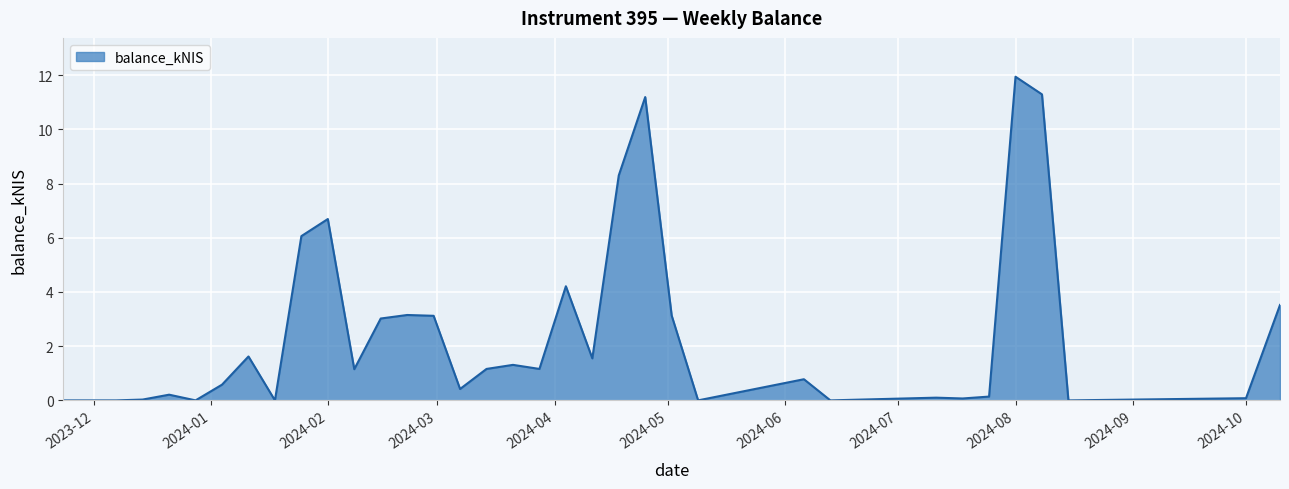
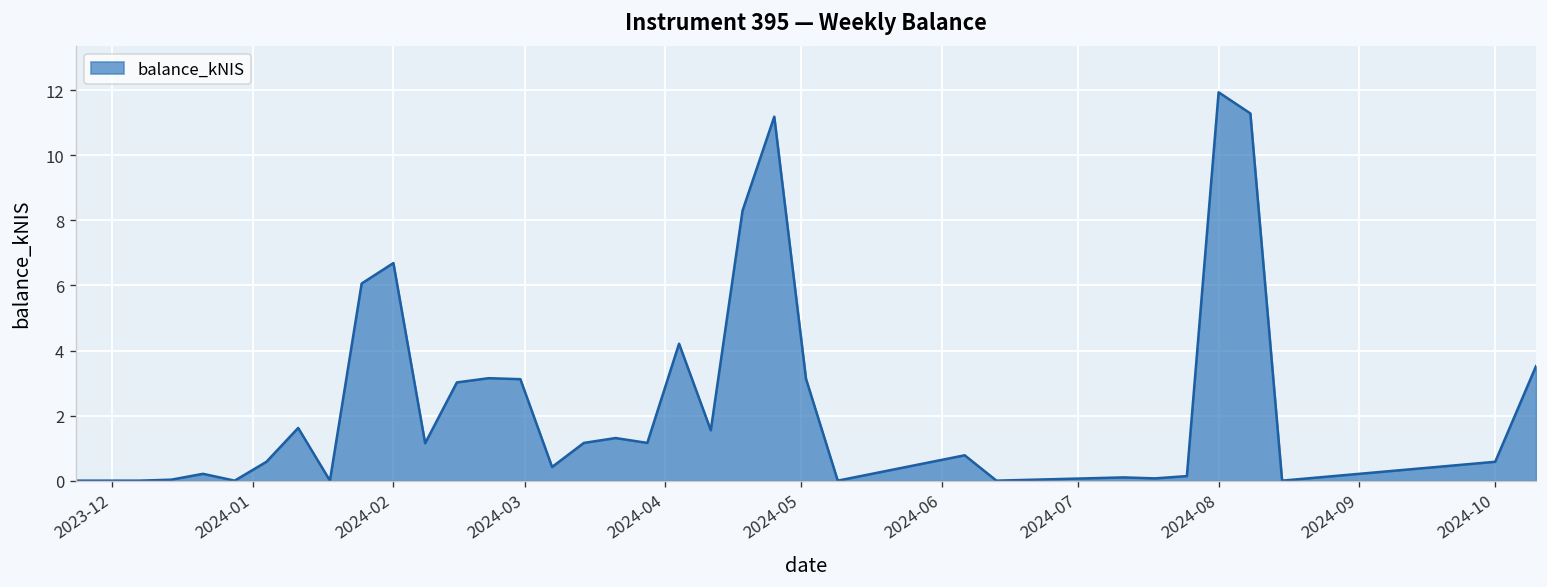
  {
    "2024-02": 6.7,
    "2024-08": 11.9,
-   "2024-10": 0.1
+   "2024-10": 0.6
  }
